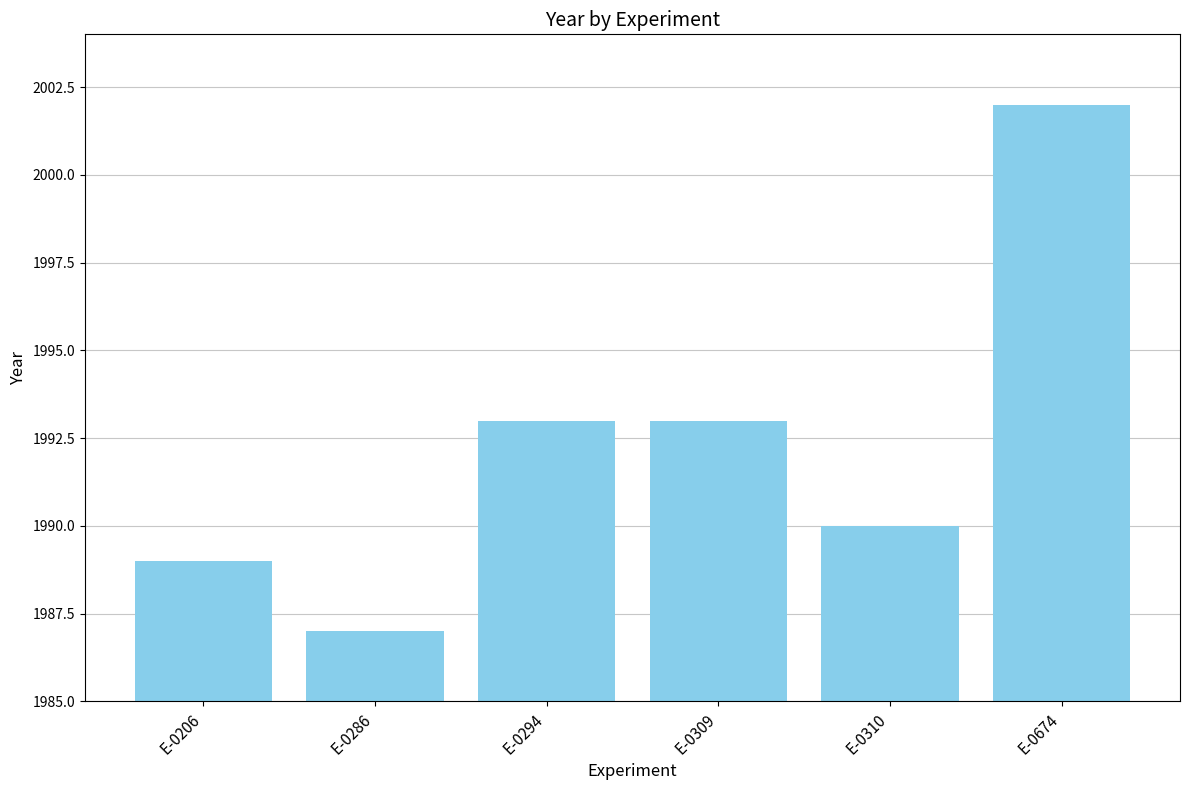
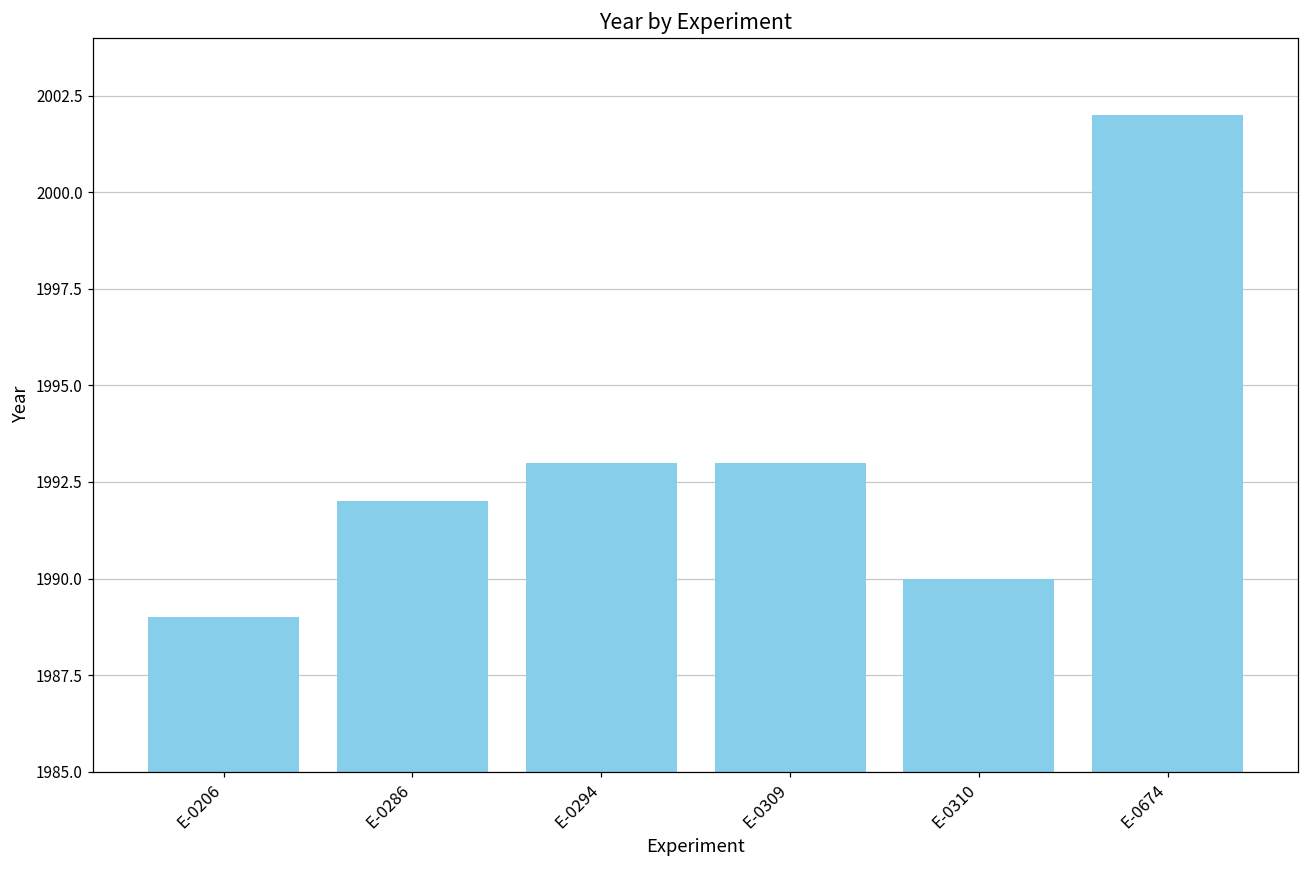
  {
    "E-0206": 1989,
-   "E-0286": 1987,
+   "E-0286": 1992,
    "E-0294": 1993,
    "E-0309": 1993,
    "E-0310": 1990,
    "E-0674": 2002
  }
